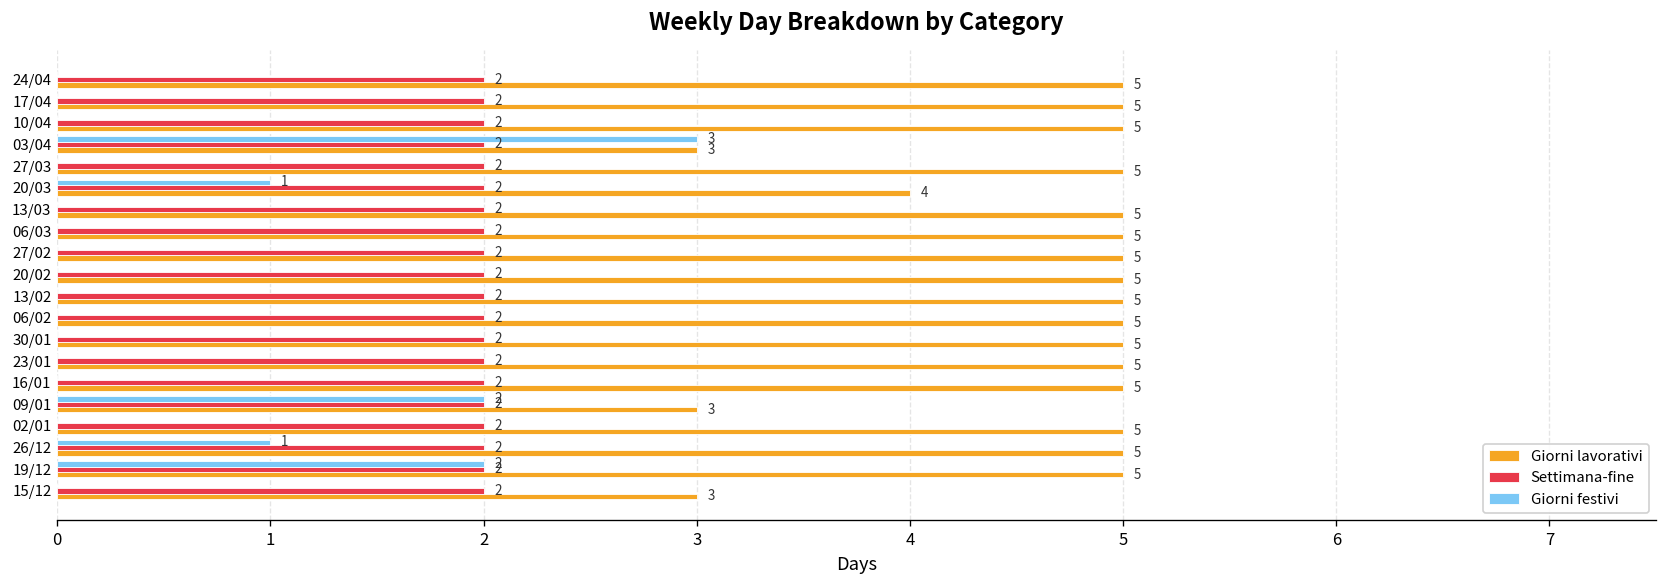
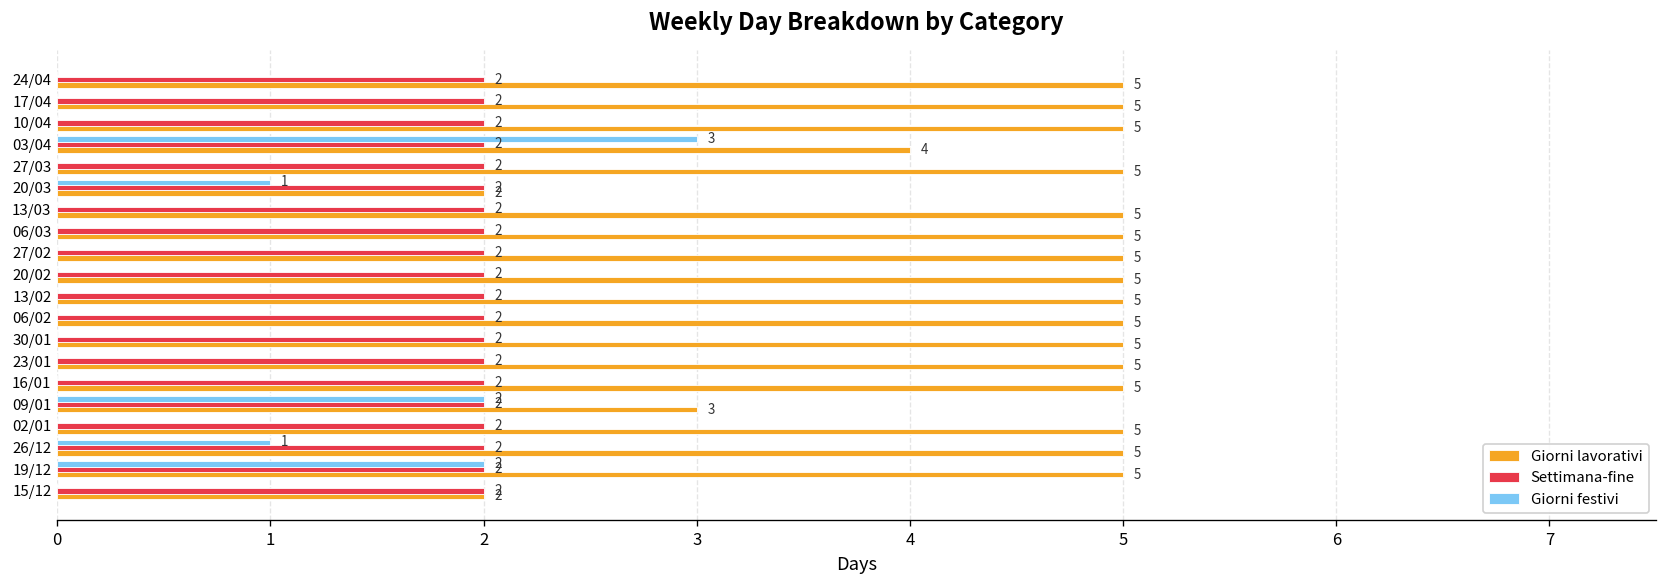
  {
    "Giorni lavorativi": {
      "24/04": 5,
      "17/04": 5,
      "10/04": 5,
-     "03/04": 3,
+     "03/04": 4,
      "27/03": 5,
-     "20/03": 4,
+     "20/03": 2,
      "13/03": 5,
      "06/03": 5,
      "27/02": 5,
      "20/02": 5,
      "13/02": 5,
      "06/02": 5,
      "30/01": 5,
      "23/01": 5,
      "16/01": 5,
      "09/01": 3,
      "02/01": 5,
      "26/12": 5,
      "19/12": 5,
-     "15/12": 3
+     "15/12": 2
    },
    "Settimana-fine": {
      "24/04": 2,
      "17/04": 2,
      "10/04": 2,
      "03/04": 2,
      "27/03": 2,
      "20/03": 2,
      "13/03": 2,
      "06/03": 2,
      "27/02": 2,
      "20/02": 2,
      "13/02": 2,
      "06/02": 2,
      "30/01": 2,
      "23/01": 2,
      "16/01": 2,
      "02/01": 2,
      "26/12": 2,
      "15/12": 2
    },
    "Giorni festivi": {
      "03/04": 3,
      "20/03": 1,
      "26/12": 1
    }
  }
